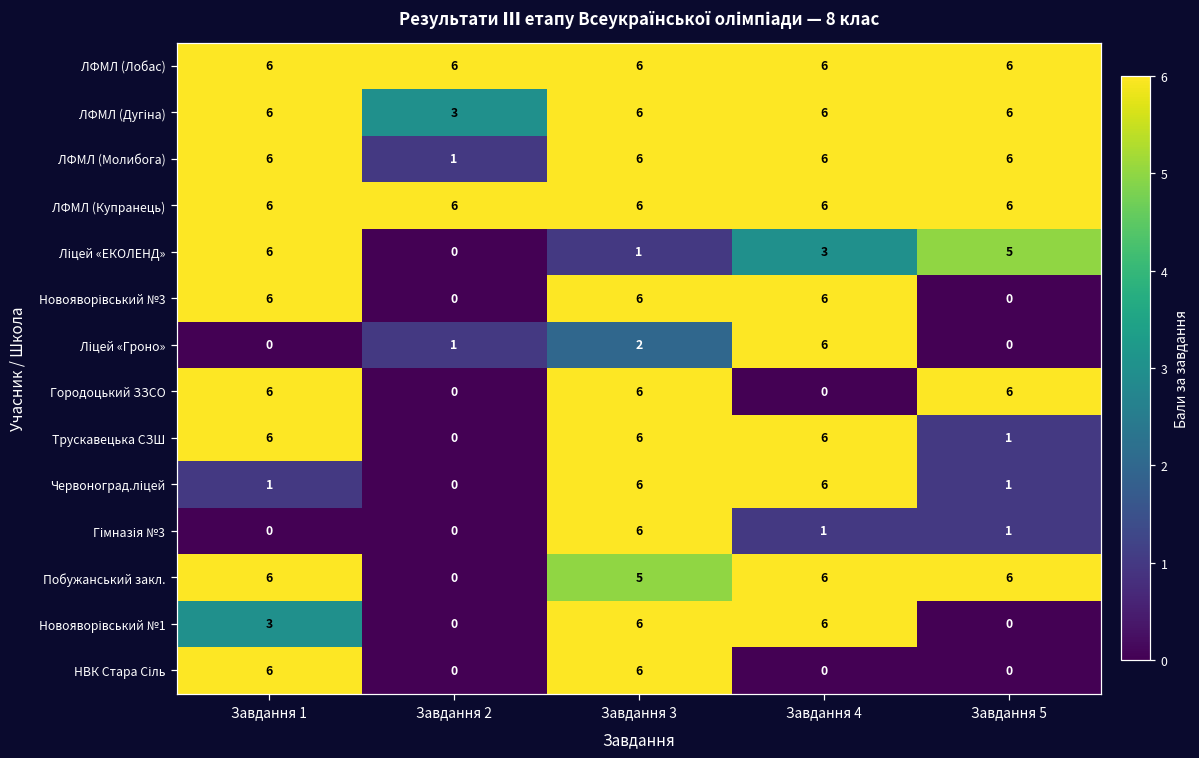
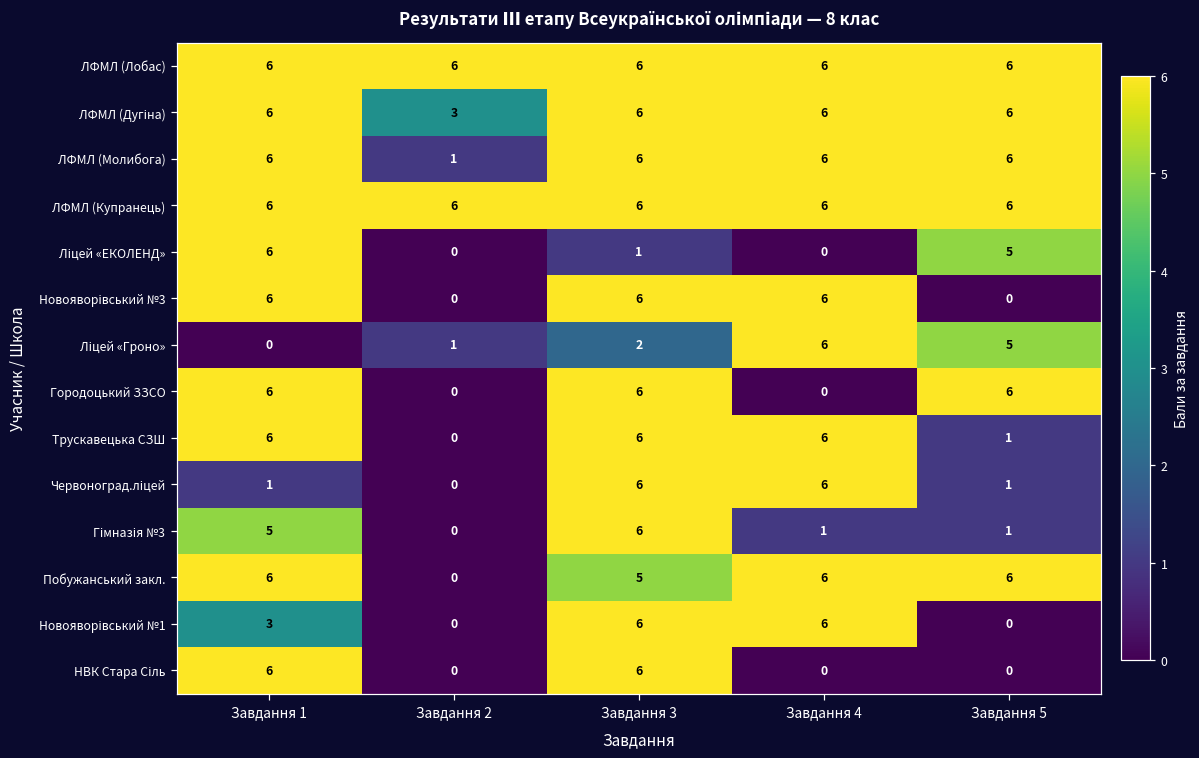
  {
    "ЛФМЛ (Лобас)": {
      "Завдання 1": 6,
      "Завдання 2": 6,
      "Завдання 3": 6,
      "Завдання 4": 6,
      "Завдання 5": 6
    },
    "ЛФМЛ (Дугіна)": {
      "Завдання 1": 6,
      "Завдання 2": 3,
      "Завдання 3": 6,
      "Завдання 4": 6,
      "Завдання 5": 6
    },
    "ЛФМЛ (Молибога)": {
      "Завдання 1": 6,
      "Завдання 2": 1,
      "Завдання 3": 6,
      "Завдання 4": 6,
      "Завдання 5": 6
    },
    "ЛФМЛ (Купранець)": {
      "Завдання 1": 6,
      "Завдання 2": 6,
      "Завдання 3": 6,
      "Завдання 4": 6,
      "Завдання 5": 6
    },
    "Ліцей «ЕКОЛЕНД»": {
      "Завдання 1": 6,
      "Завдання 2": 0,
      "Завдання 3": 1,
-     "Завдання 4": 3,
+     "Завдання 4": 0,
      "Завдання 5": 5
    },
    "Новояворівський №3": {
      "Завдання 1": 6,
      "Завдання 2": 0,
      "Завдання 3": 6,
      "Завдання 4": 6,
      "Завдання 5": 0
    },
    "Ліцей «Гроно»": {
      "Завдання 1": 0,
      "Завдання 2": 1,
      "Завдання 3": 2,
      "Завдання 4": 6,
-     "Завдання 5": 0
+     "Завдання 5": 5
    },
    "Городоцький ЗЗСО": {
      "Завдання 1": 6,
      "Завдання 2": 0,
      "Завдання 3": 6,
      "Завдання 4": 0,
      "Завдання 5": 6
    },
    "Трускавецька СЗШ": {
      "Завдання 1": 6,
      "Завдання 2": 0,
      "Завдання 3": 6,
      "Завдання 4": 6,
      "Завдання 5": 1
    },
    "Червоноград.ліцей": {
      "Завдання 1": 1,
      "Завдання 2": 0,
      "Завдання 3": 6,
      "Завдання 4": 6,
      "Завдання 5": 1
    },
    "Гімназія №3": {
-     "Завдання 1": 0,
+     "Завдання 1": 5,
      "Завдання 2": 0,
      "Завдання 3": 6,
      "Завдання 4": 1,
      "Завдання 5": 1
    },
    "Побужанський закл.": {
      "Завдання 1": 6,
      "Завдання 2": 0,
      "Завдання 3": 5,
      "Завдання 4": 6,
      "Завдання 5": 6
    },
    "Новояворівський №1": {
      "Завдання 1": 3,
      "Завдання 2": 0,
      "Завдання 3": 6,
      "Завдання 4": 6,
      "Завдання 5": 0
    },
    "НВК Стара Сіль": {
      "Завдання 1": 6,
      "Завдання 2": 0,
      "Завдання 3": 6,
      "Завдання 4": 0,
      "Завдання 5": 0
    }
  }
